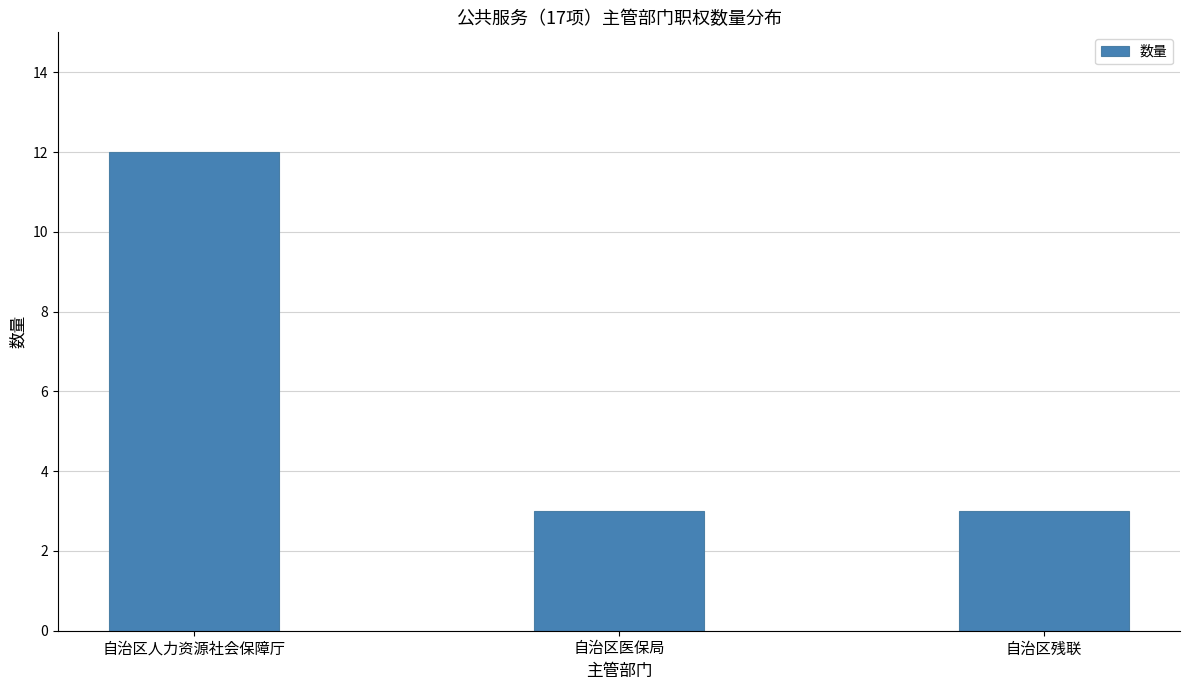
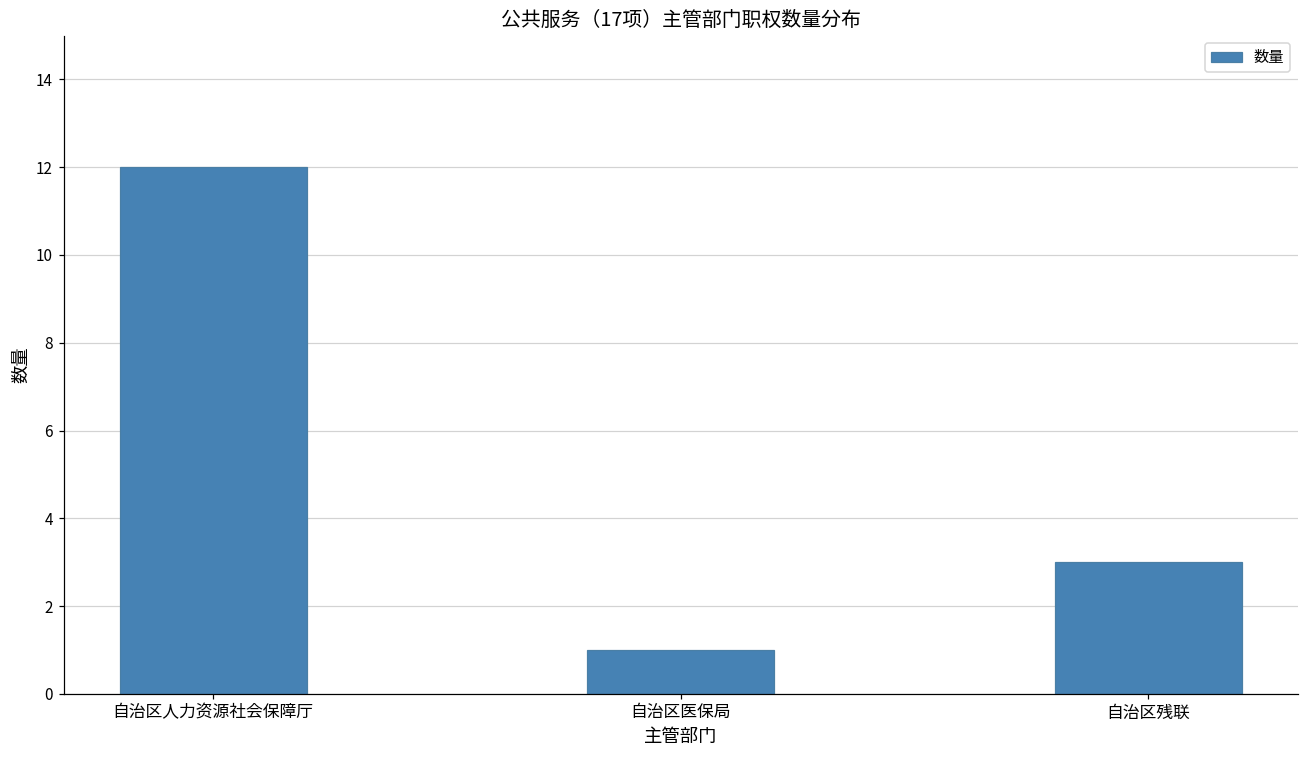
  {
    "自治区人力资源社会保障厅": 12,
-   "自治区医保局": 3,
+   "自治区医保局": 1,
    "自治区残联": 3
  }
